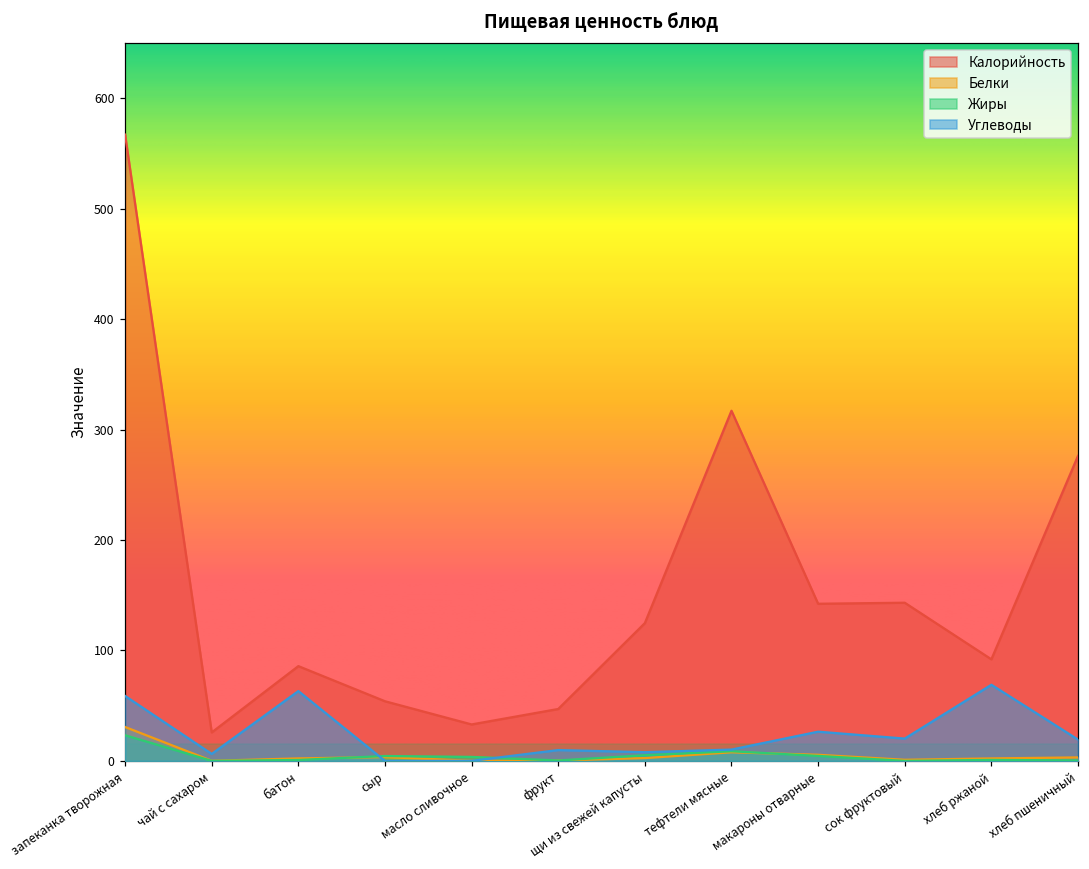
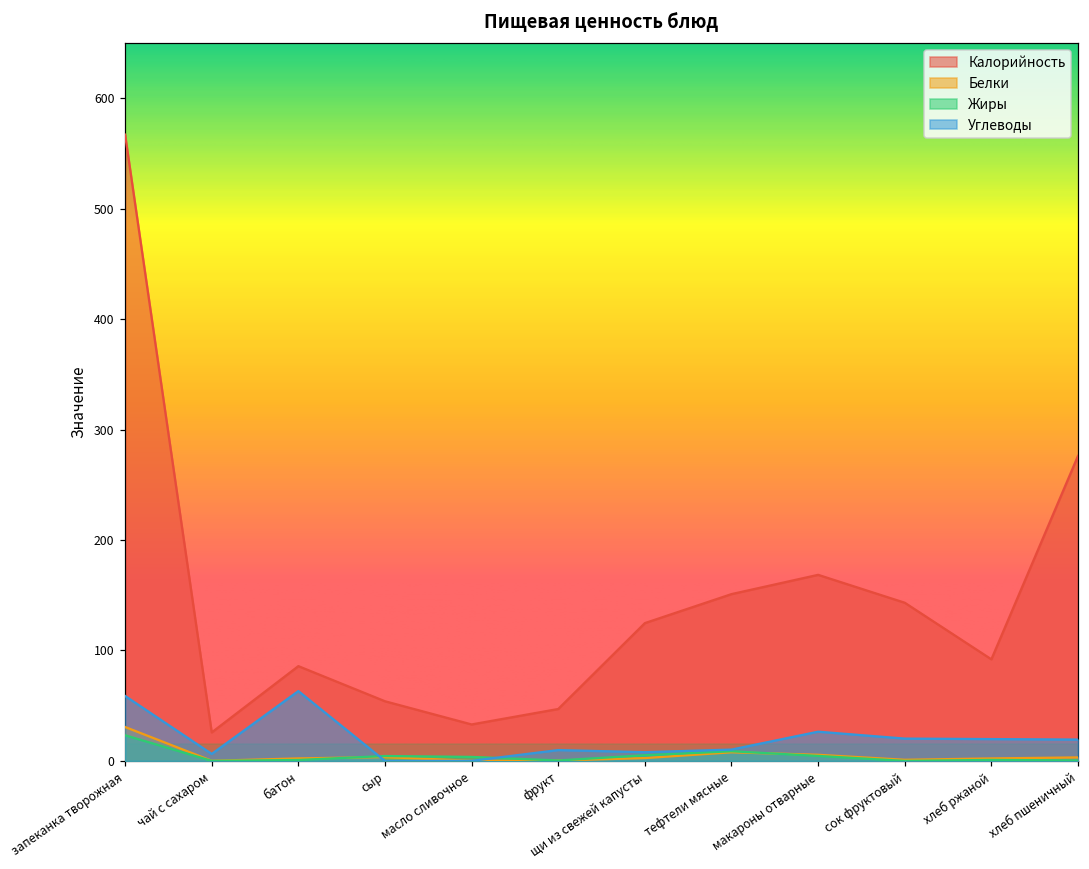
  {
    "Калорийность": {
      "запеканка творожная": 567,
      "чай с сахаром": 26,
      "батон": 86,
      "сыр": 54,
      "масло сливочное": 33,
      "фрукт": 47,
      "щи из свежей капусты": 125,
-     "тефтели мясные": 317,
-     "макароны отварные": 142,
+     "тефтели мясные": 151,
+     "макароны отварные": 168,
      "сок фруктовый": 143,
      "хлеб ржаной": 92,
      "хлеб пшеничный": 276
    },
    "Белки": {
      "запеканка творожная": 31,
      "щи из свежей капусты": 3,
      "хлеб пшеничный": 3
    },
    "Жиры": {
      "запеканка творожная": 23,
      "масло сливочное": 4,
      "щи из свежей капусты": 5,
      "хлеб пшеничный": 0
    },
    "Углеводы": {
      "запеканка творожная": 59,
      "чай с сахаром": 6,
      "батон": 63,
      "сыр": 0,
      "фрукт": 10,
      "щи из свежей капусты": 8,
      "макароны отварные": 26,
      "сок фруктовый": 20,
-     "хлеб ржаной": 69,
+     "хлеб ржаной": 20,
      "хлеб пшеничный": 19
    }
  }
